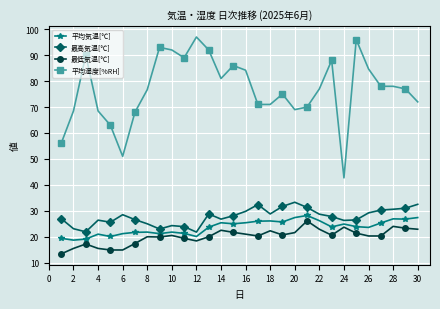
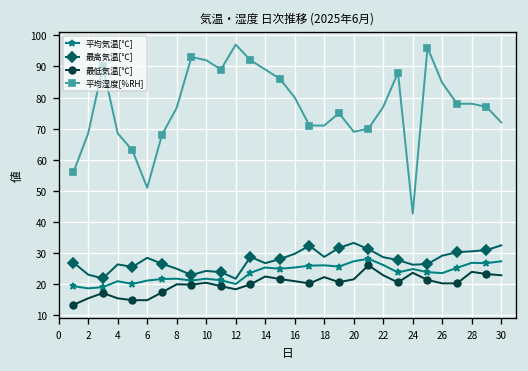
  {
    "平均湿度[%RH]": {
      "2": 69,
      "4": 69,
      "6": 51,
      "8": 77,
      "10": 92,
      "12": 97,
-     "14": 81,
-     "16": 84,
+     "14": 89,
+     "16": 80,
      "18": 71,
      "20": 69,
      "22": 77,
      "24": 43,
      "26": 85,
      "28": 78,
      "30": 72
    }
  }
